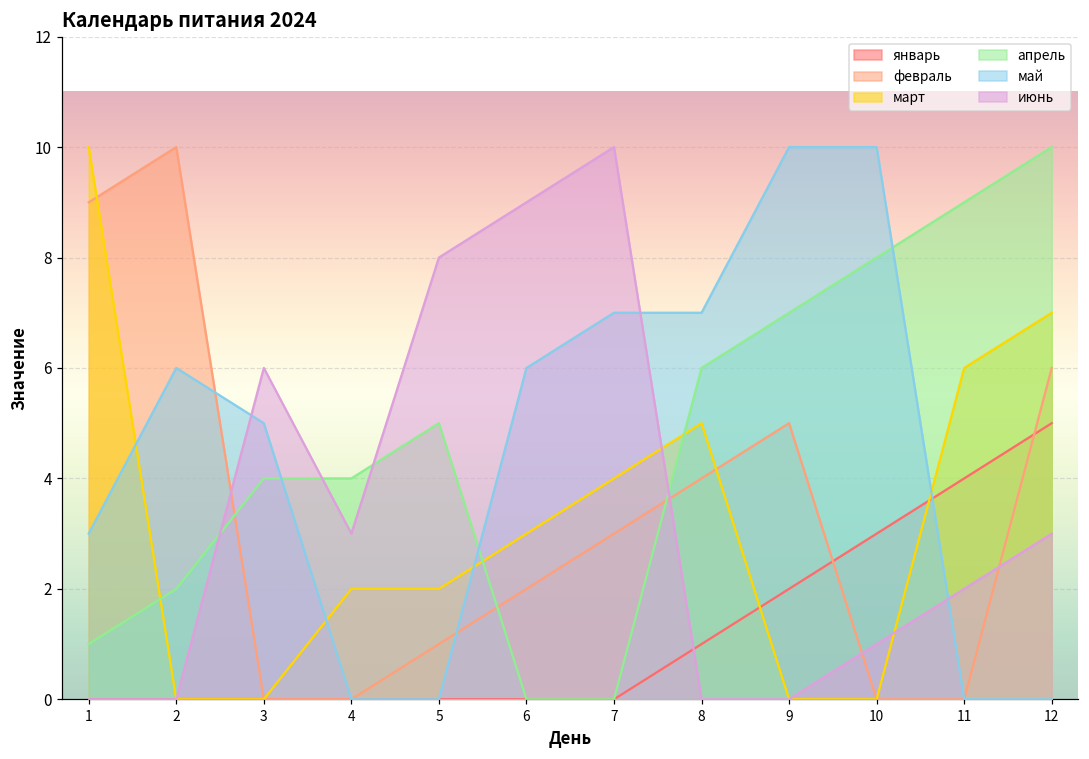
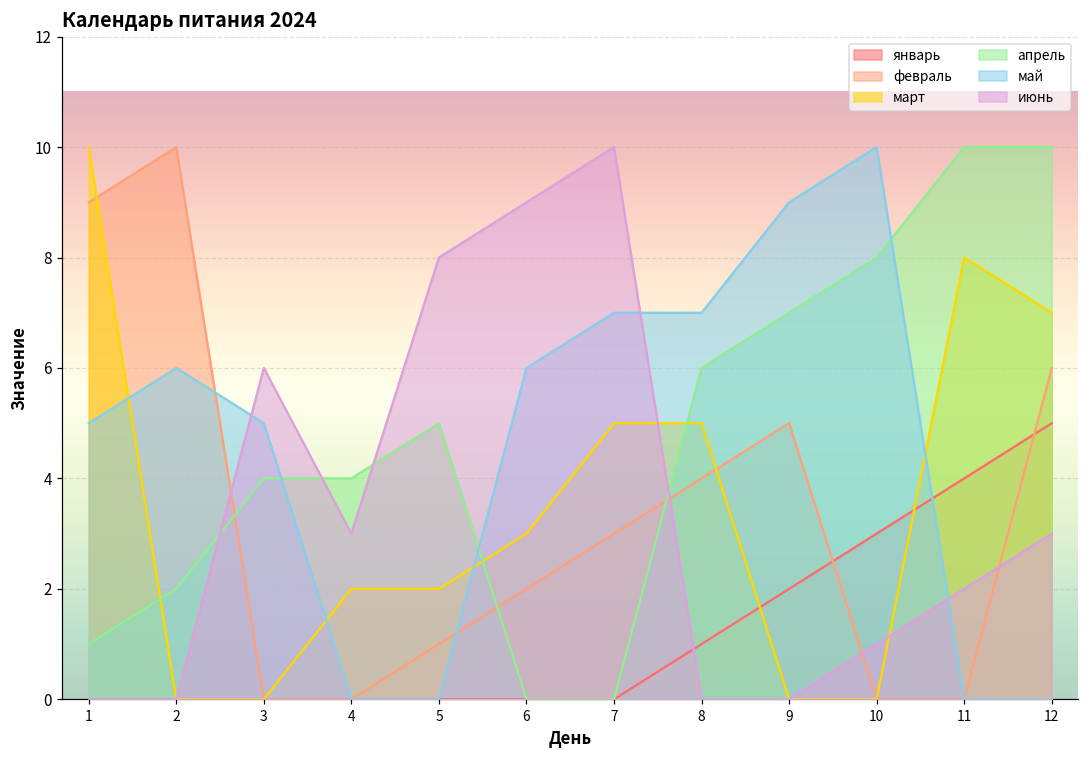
  {
    "март": {
      "1": 10,
      "4": 2,
      "5": 2,
      "6": 3,
-     "7": 4,
+     "7": 5,
      "8": 5,
-     "11": 6,
+     "11": 8,
      "12": 7
    },
    "апрель": {
      "1": 1,
      "2": 2,
      "3": 4,
      "4": 4,
      "5": 5,
      "8": 6,
      "9": 7,
      "10": 8,
-     "11": 9,
+     "11": 10,
      "12": 10
    },
    "май": {
-     "1": 3,
+     "1": 5,
      "2": 6,
      "3": 5,
      "6": 6,
      "7": 7,
      "8": 7,
-     "9": 10,
+     "9": 9,
      "10": 10,
      "12": 0
    },
    "июнь": {
      "3": 6,
      "4": 3,
      "5": 8,
      "6": 9,
      "7": 10,
      "8": 0,
      "10": 1,
      "11": 2,
      "12": 3
    }
  }
